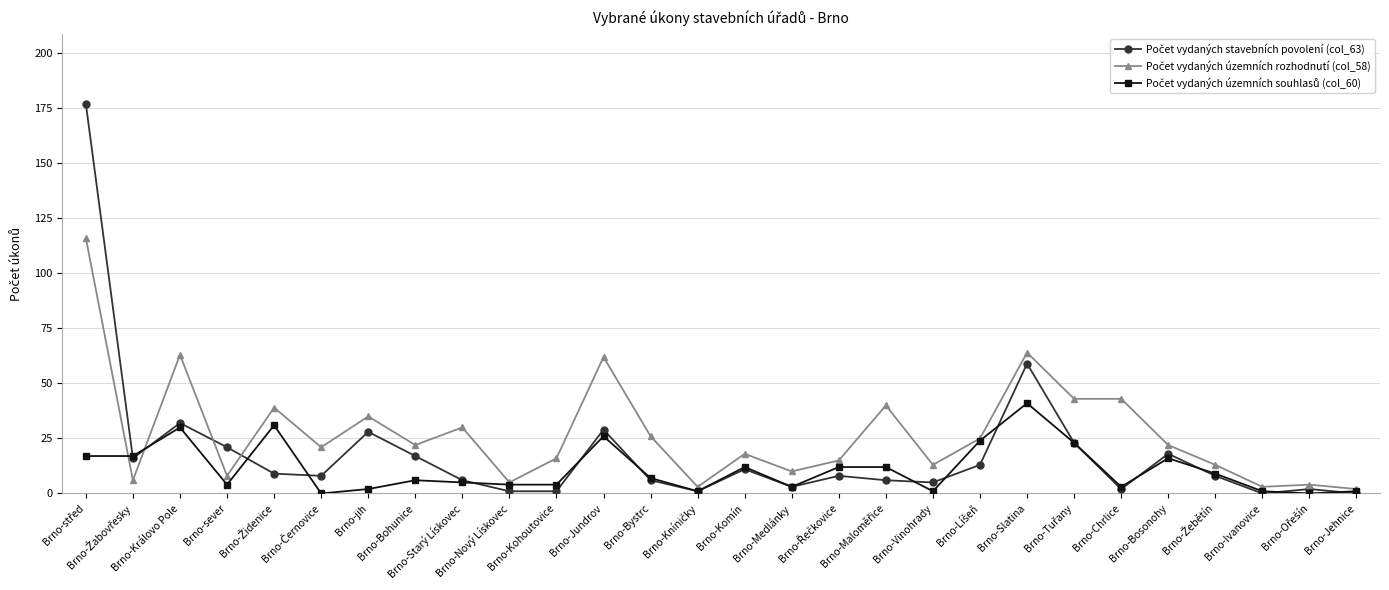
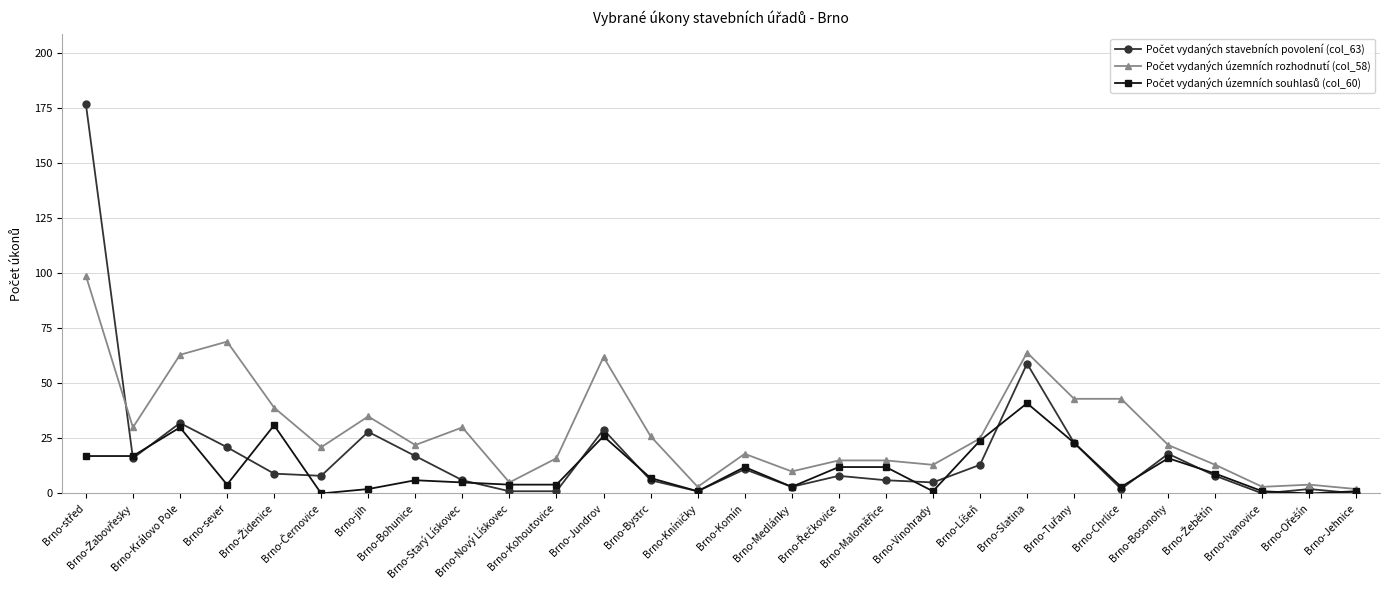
  {
    "Počet vydaných územních rozhodnutí (col_58)": {
-     "Brno-střed": 116,
-     "Brno-Žabovřesky": 6,
+     "Brno-střed": 99,
+     "Brno-Žabovřesky": 30,
      "Brno-Královo Pole": 63,
-     "Brno-sever": 8,
+     "Brno-sever": 69,
      "Brno-Židenice": 39,
      "Brno-Černovice": 21,
      "Brno-jih": 35,
      "Brno-Bohunice": 22,
      "Brno-Starý Lískovec": 30,
      "Brno-Kohoutovice": 16,
      "Brno-Jundrov": 62,
      "Brno-Bystrc": 26,
      "Brno-Kníničky": 3,
      "Brno-Komín": 18,
      "Brno-Medlánky": 10,
      "Brno-Řečkovice": 15,
-     "Brno-Maloměřice": 40,
+     "Brno-Maloměřice": 15,
      "Brno-Vinohrady": 13,
      "Brno-Slatina": 64,
      "Brno-Tuřany": 43,
      "Brno-Chrlice": 43,
      "Brno-Bosonohy": 22,
      "Brno-Žebětín": 13,
      "Brno-Ivanovice": 3,
      "Brno-Ořešín": 4
    }
  }
